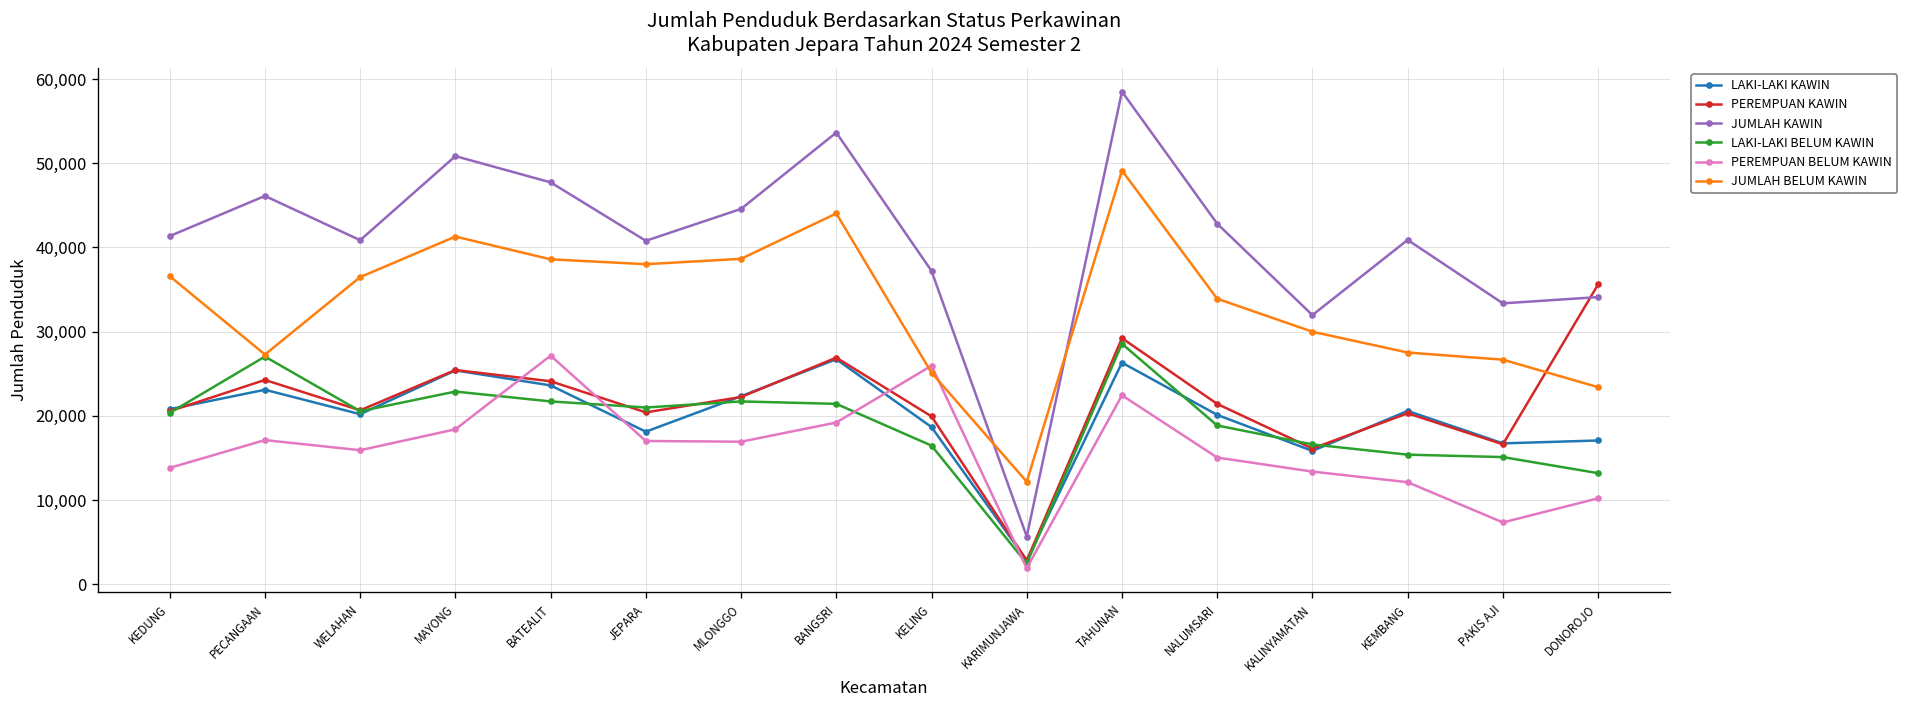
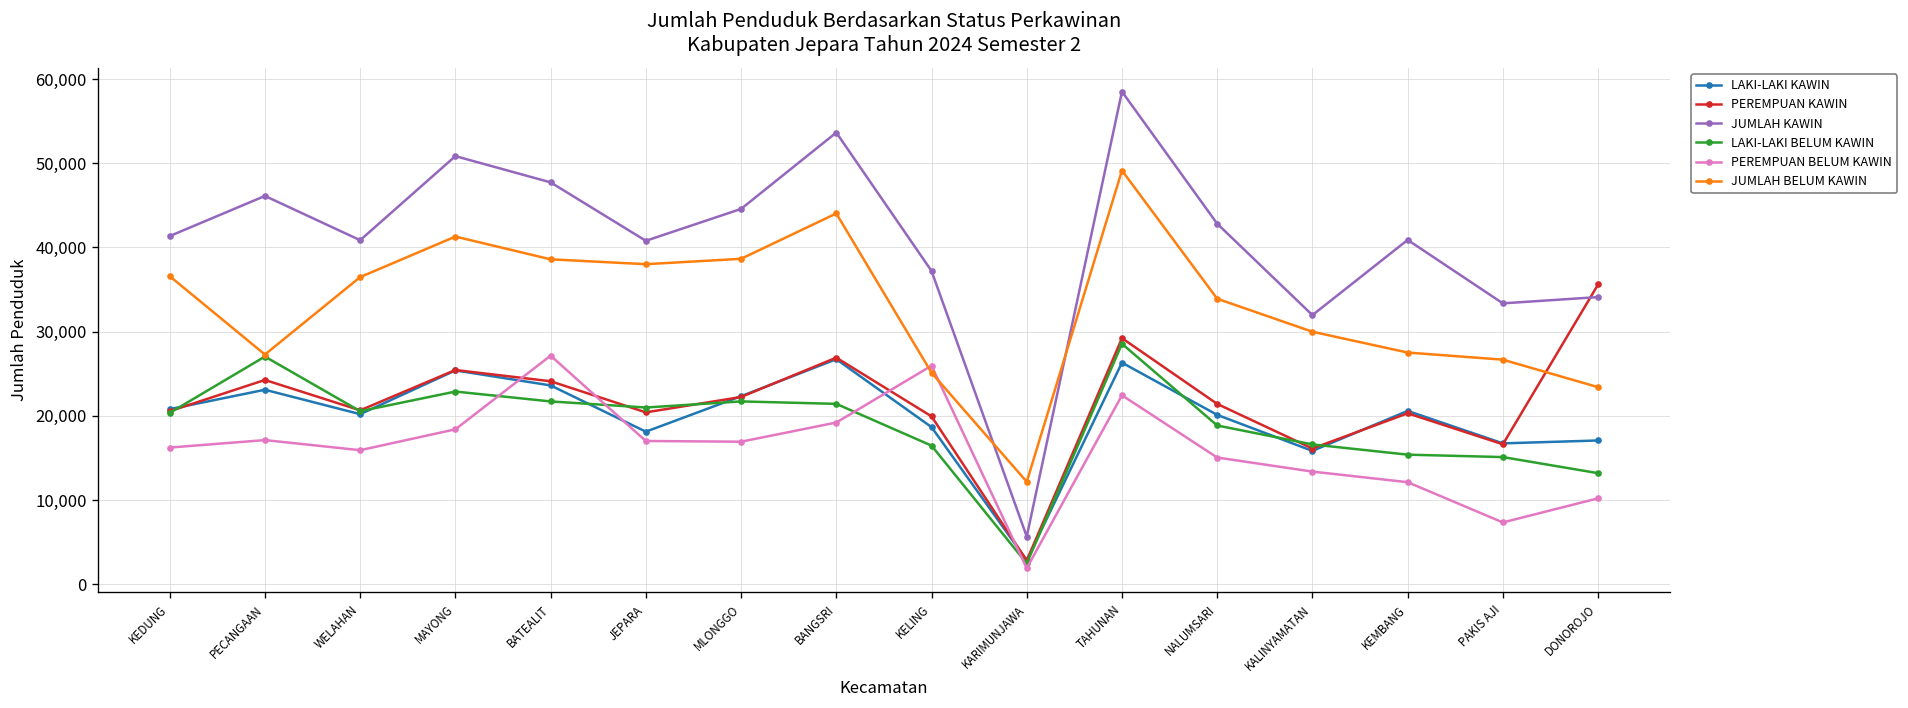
  {
    "LAKI-LAKI KAWIN": {
      "PECANGAAN": "23,000",
      "BATEALIT": "24,000",
      "JEPARA": "18,000",
      "KELING": "19,000",
      "TAHUNAN": "26,000",
      "NALUMSARI": "20,000",
      "DONOROJO": "17,000"
    },
    "PEREMPUAN KAWIN": {
      "PECANGAAN": "24,000",
      "BATEALIT": "24,000",
      "JEPARA": "20,000",
      "KELING": "20,000",
      "TAHUNAN": "29,000",
      "NALUMSARI": "21,000",
      "DONOROJO": "36,000"
    },
    "JUMLAH KAWIN": {
      "KEDUNG": "41,000",
      "PECANGAAN": "46,000",
      "WELAHAN": "41,000",
      "MAYONG": "51,000",
      "BATEALIT": "48,000",
      "JEPARA": "41,000",
      "MLONGGO": "45,000",
      "BANGSRI": "54,000",
      "KELING": "37,000",
      "KARIMUNJAWA": "6,000",
      "TAHUNAN": "59,000",
      "NALUMSARI": "43,000",
      "KALINYAMATAN": "32,000",
      "KEMBANG": "41,000",
      "PAKIS AJI": "33,000",
      "DONOROJO": "34,000"
    },
    "LAKI-LAKI BELUM KAWIN": {
      "MAYONG": "23,000",
      "BATEALIT": "22,000",
      "JEPARA": "21,000",
      "MLONGGO": "22,000",
      "BANGSRI": "21,000",
      "KELING": "16,000",
      "TAHUNAN": "29,000",
      "NALUMSARI": "19,000",
      "KALINYAMATAN": "17,000",
      "KEMBANG": "15,000",
      "PAKIS AJI": "15,000",
      "DONOROJO": "13,000"
    },
    "PEREMPUAN BELUM KAWIN": {
-     "KEDUNG": "14,000",
+     "KEDUNG": "16,000",
      "PECANGAAN": "17,000",
      "WELAHAN": "16,000",
      "MAYONG": "18,000",
      "BATEALIT": "27,000",
      "JEPARA": "17,000",
      "MLONGGO": "17,000",
      "BANGSRI": "19,000",
      "KELING": "26,000",
      "KARIMUNJAWA": "2,000",
      "TAHUNAN": "22,000",
      "NALUMSARI": "15,000",
      "KALINYAMATAN": "13,000",
      "KEMBANG": "12,000",
      "PAKIS AJI": "7,000",
      "DONOROJO": "10,000"
    },
    "JUMLAH BELUM KAWIN": {
      "KEDUNG": "37,000",
      "WELAHAN": "36,000",
      "MAYONG": "41,000",
      "BATEALIT": "39,000",
      "JEPARA": "38,000",
      "MLONGGO": "39,000",
      "BANGSRI": "44,000",
      "KELING": "25,000",
      "KARIMUNJAWA": "12,000",
      "TAHUNAN": "49,000",
      "NALUMSARI": "34,000",
      "KALINYAMATAN": "30,000",
      "KEMBANG": "28,000",
      "PAKIS AJI": "27,000",
      "DONOROJO": "23,000"
    }
  }
